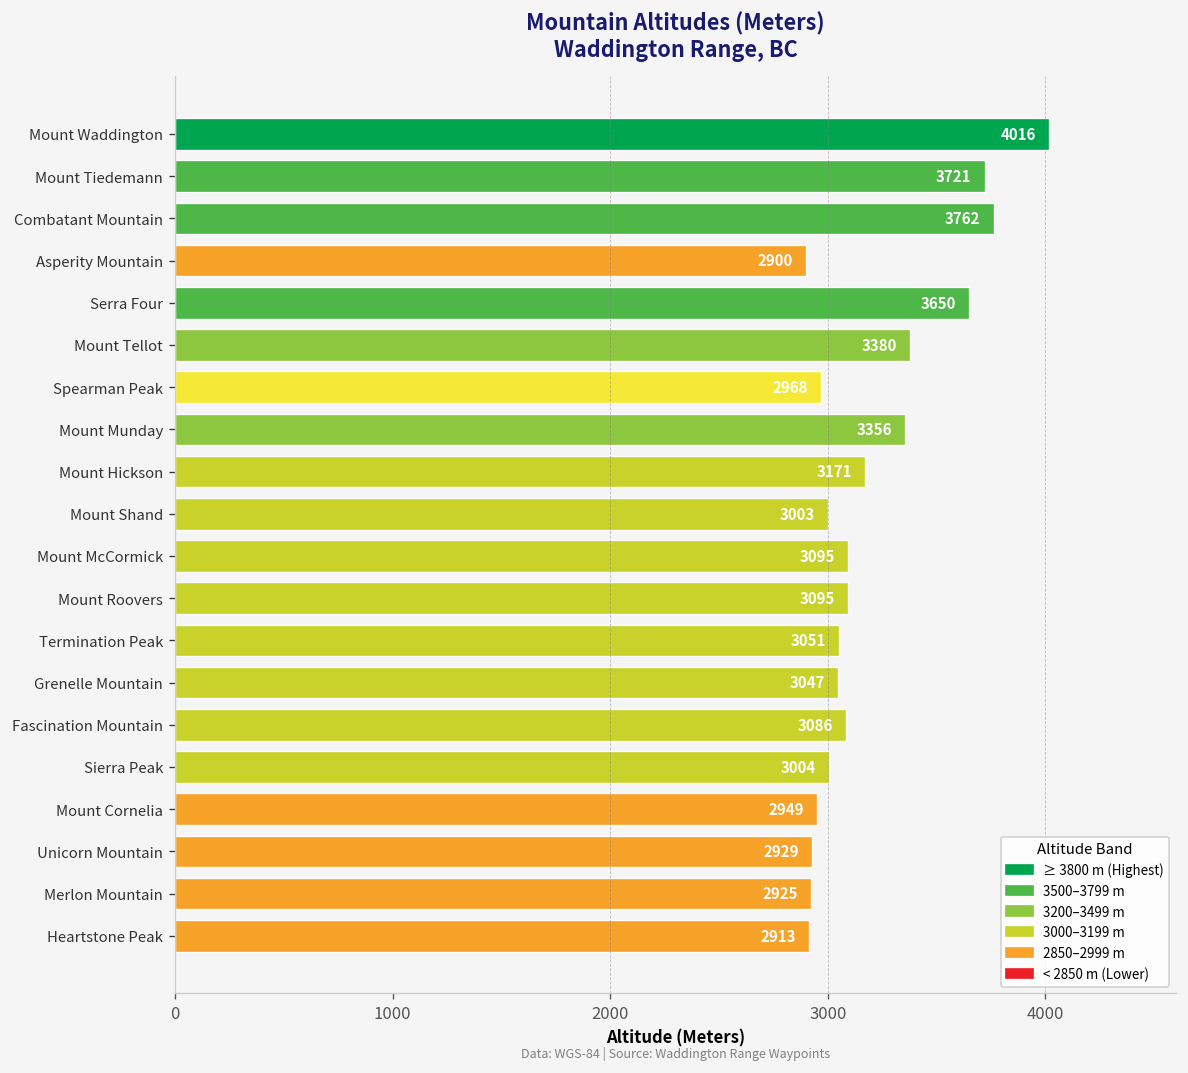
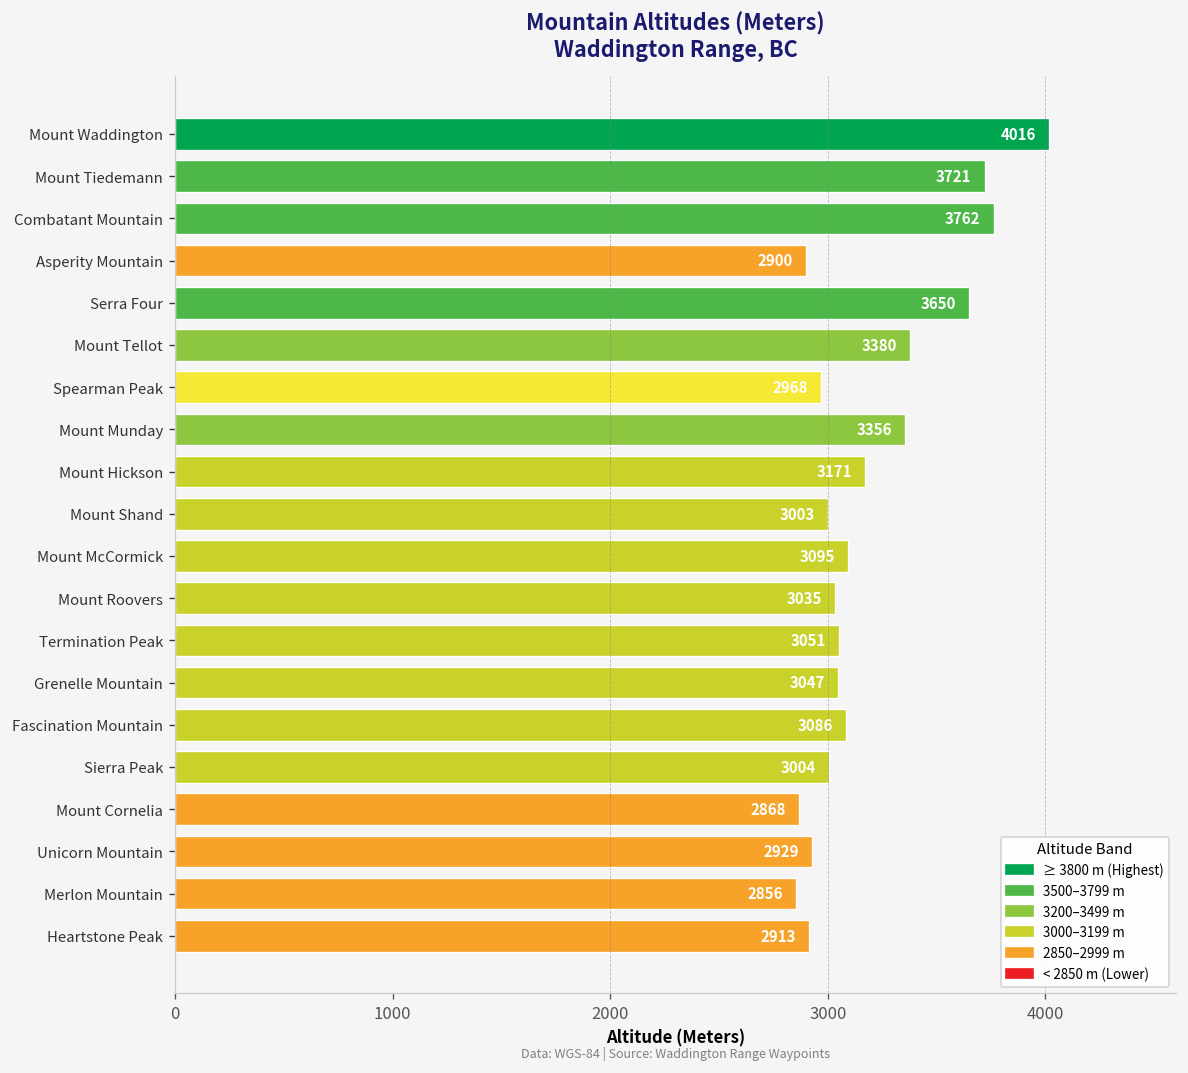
  {
    "Mount Waddington": 4016,
    "Mount Tiedemann": 3721,
    "Combatant Mountain": 3762,
    "Asperity Mountain": 2900,
    "Serra Four": 3650,
    "Mount Tellot": 3380,
    "Spearman Peak": 2968,
    "Mount Munday": 3356,
    "Mount Hickson": 3171,
    "Mount Shand": 3003,
    "Mount McCormick": 3095,
-   "Mount Roovers": 3095,
+   "Mount Roovers": 3035,
    "Termination Peak": 3051,
    "Grenelle Mountain": 3047,
    "Fascination Mountain": 3086,
    "Sierra Peak": 3004,
-   "Mount Cornelia": 2949,
+   "Mount Cornelia": 2868,
    "Unicorn Mountain": 2929,
-   "Merlon Mountain": 2925,
+   "Merlon Mountain": 2856,
    "Heartstone Peak": 2913
  }
